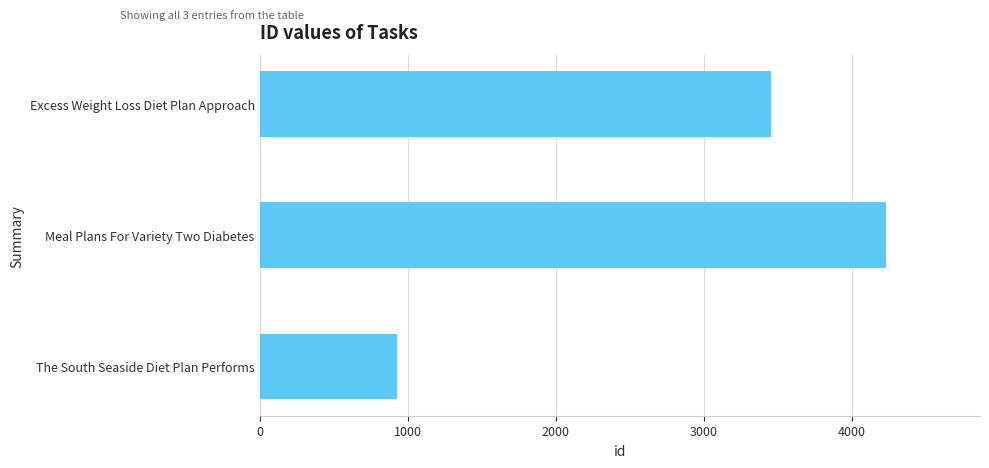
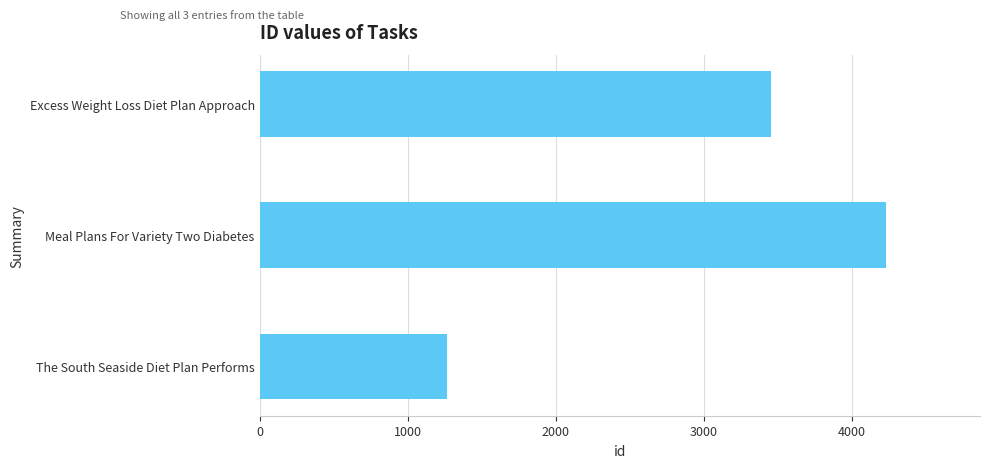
  {
    "Excess Weight Loss Diet Plan Approach": 3450,
    "Meal Plans For Variety Two Diabetes": 4230,
-   "The South Seaside Diet Plan Performs": 930
+   "The South Seaside Diet Plan Performs": 1270
  }
